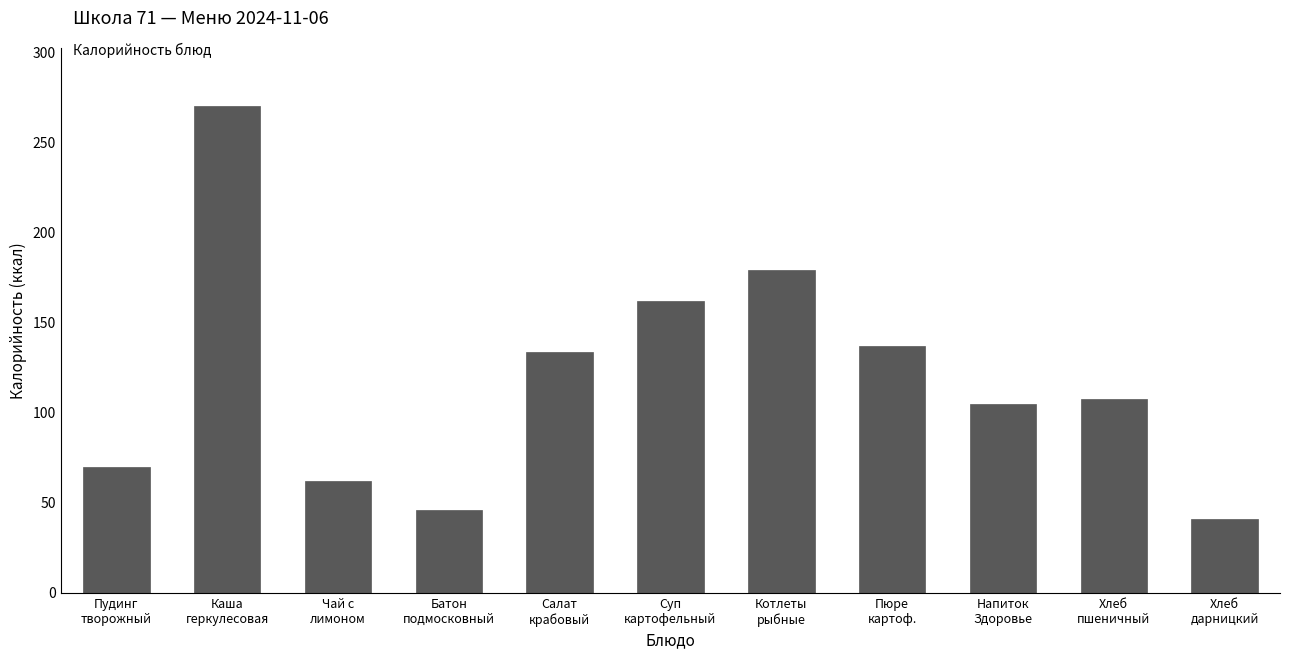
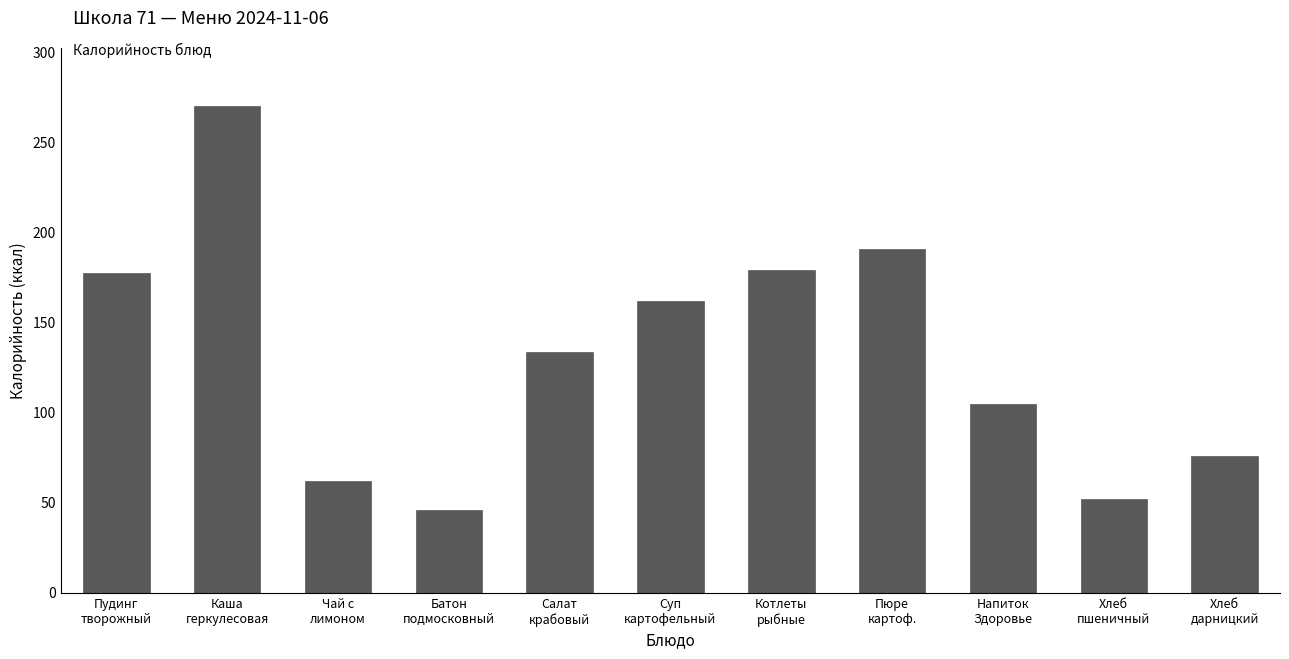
  {
-   "Пудинг творожный": 70,
+   "Пудинг творожный": 178,
    "Каша геркулесовая": 270,
    "Чай с лимоном": 62,
    "Батон подмосковный": 46,
    "Салат крабовый": 134,
    "Суп картофельный": 162,
    "Котлеты рыбные": 179,
-   "Пюре картоф.": 137,
+   "Пюре картоф.": 191,
    "Напиток Здоровье": 105,
-   "Хлеб пшеничный": 107,
-   "Хлеб дарницкий": 41
+   "Хлеб пшеничный": 52,
+   "Хлеб дарницкий": 76
  }
